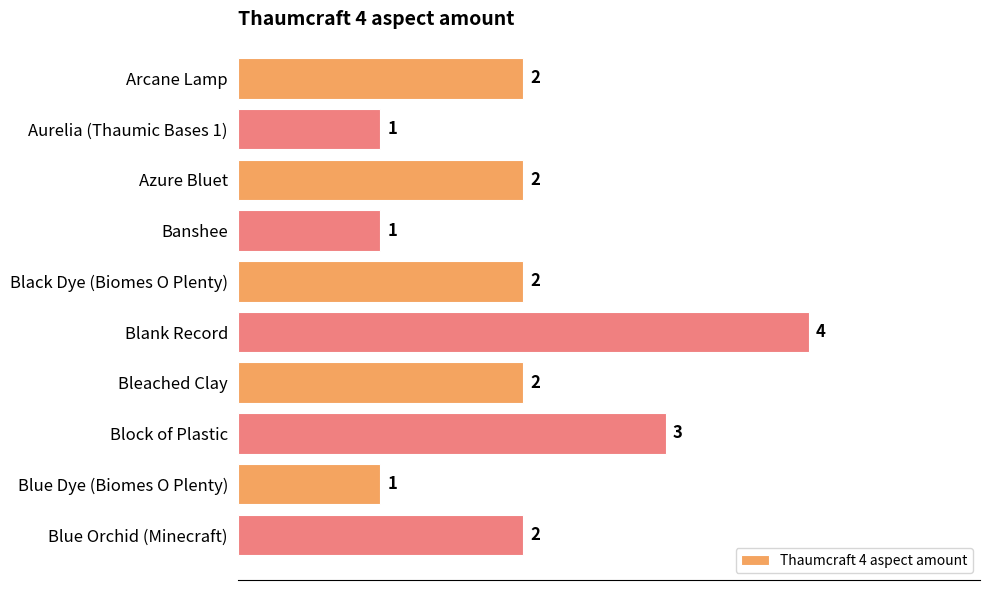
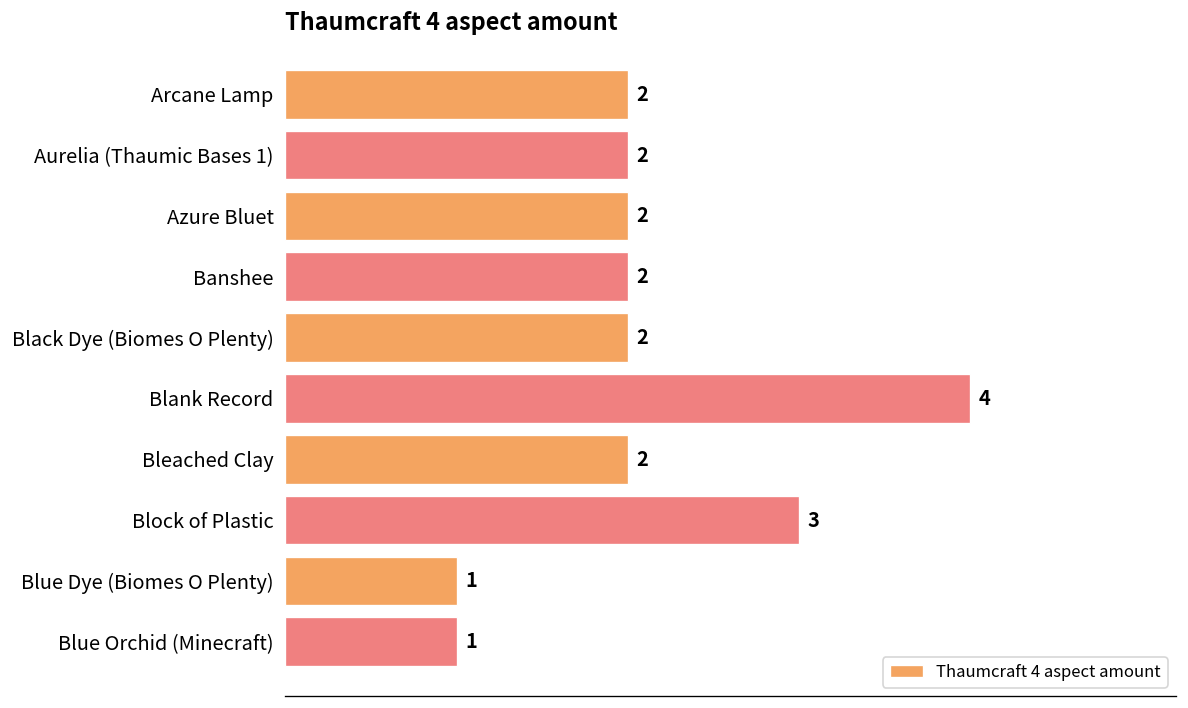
  {
    "Arcane Lamp": 2,
-   "Aurelia (Thaumic Bases 1)": 1,
+   "Aurelia (Thaumic Bases 1)": 2,
    "Azure Bluet": 2,
-   "Banshee": 1,
+   "Banshee": 2,
    "Black Dye (Biomes O Plenty)": 2,
    "Blank Record": 4,
    "Bleached Clay": 2,
    "Block of Plastic": 3,
    "Blue Dye (Biomes O Plenty)": 1,
-   "Blue Orchid (Minecraft)": 2
+   "Blue Orchid (Minecraft)": 1
  }
